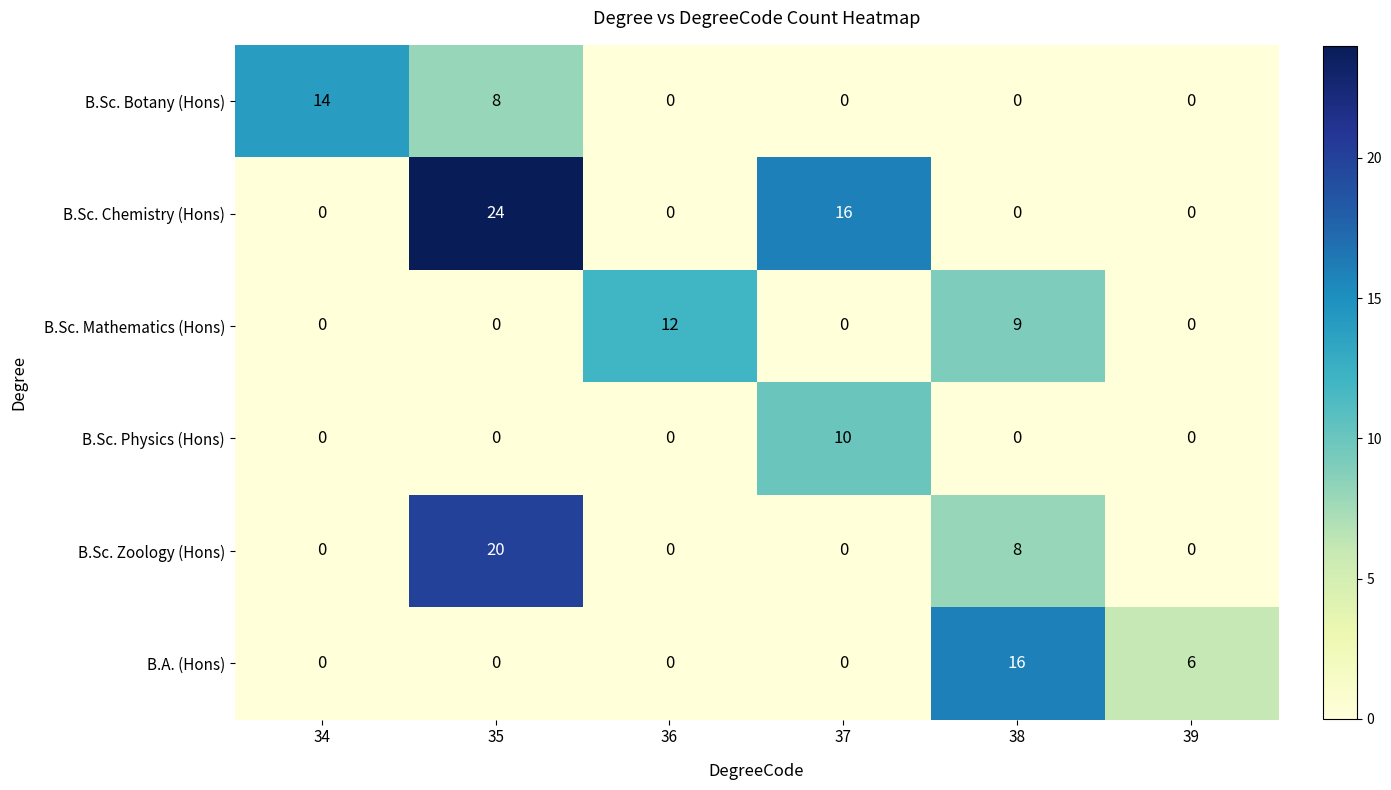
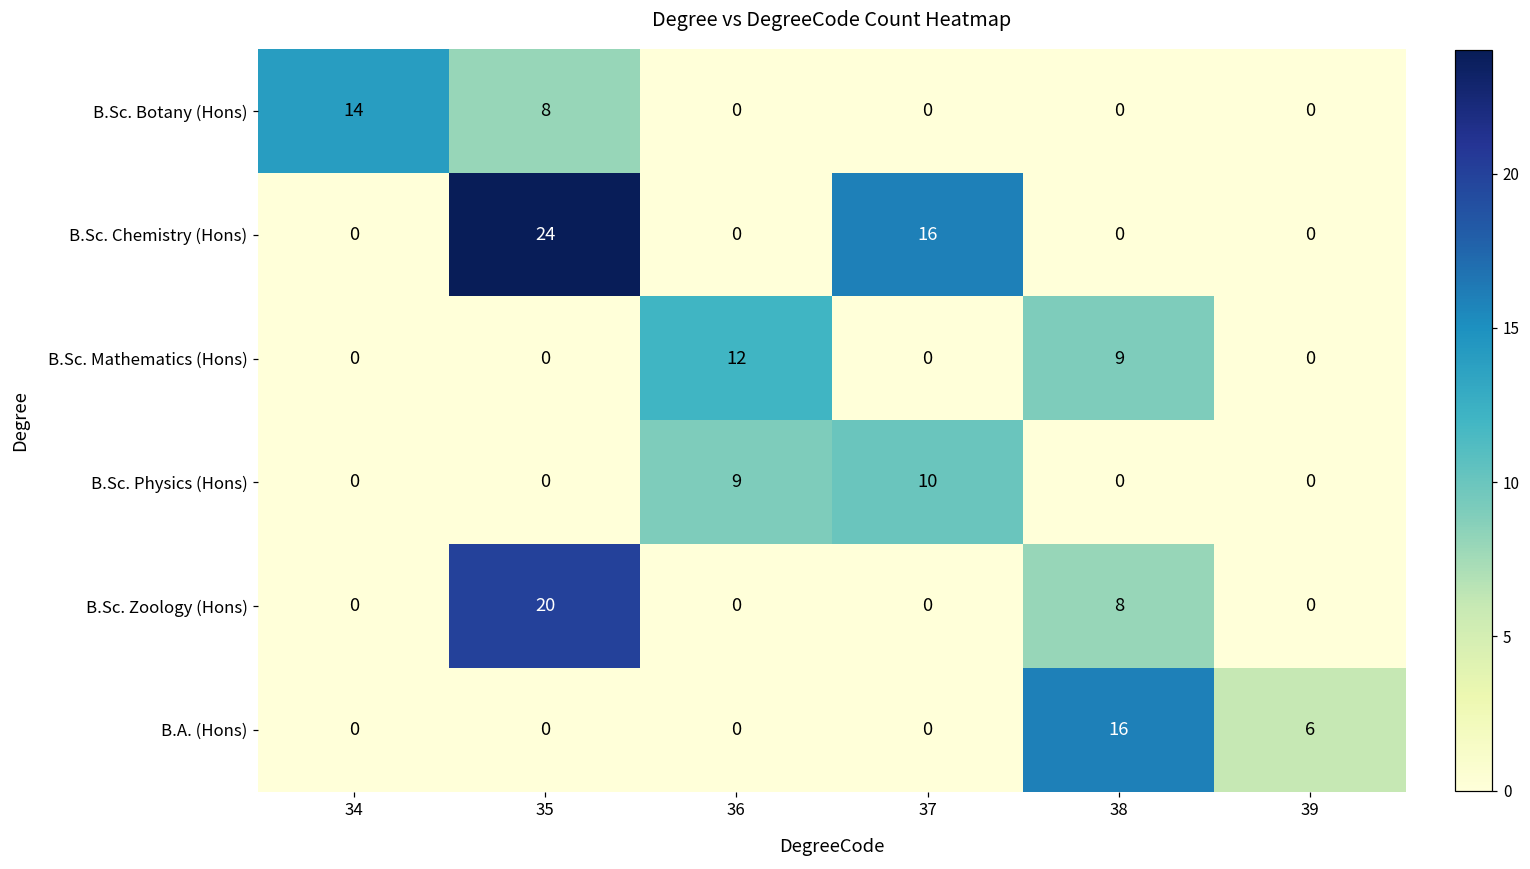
  {
    "B.Sc. Botany (Hons)": {
      "34": 14,
      "35": 8,
      "36": 0,
      "37": 0,
      "38": 0,
      "39": 0
    },
    "B.Sc. Chemistry (Hons)": {
      "34": 0,
      "35": 24,
      "36": 0,
      "37": 16,
      "38": 0,
      "39": 0
    },
    "B.Sc. Mathematics (Hons)": {
      "34": 0,
      "35": 0,
      "36": 12,
      "37": 0,
      "38": 9,
      "39": 0
    },
    "B.Sc. Physics (Hons)": {
      "34": 0,
      "35": 0,
-     "36": 0,
+     "36": 9,
      "37": 10,
      "38": 0,
      "39": 0
    },
    "B.Sc. Zoology (Hons)": {
      "34": 0,
      "35": 20,
      "36": 0,
      "37": 0,
      "38": 8,
      "39": 0
    },
    "B.A. (Hons)": {
      "34": 0,
      "35": 0,
      "36": 0,
      "37": 0,
      "38": 16,
      "39": 6
    }
  }
